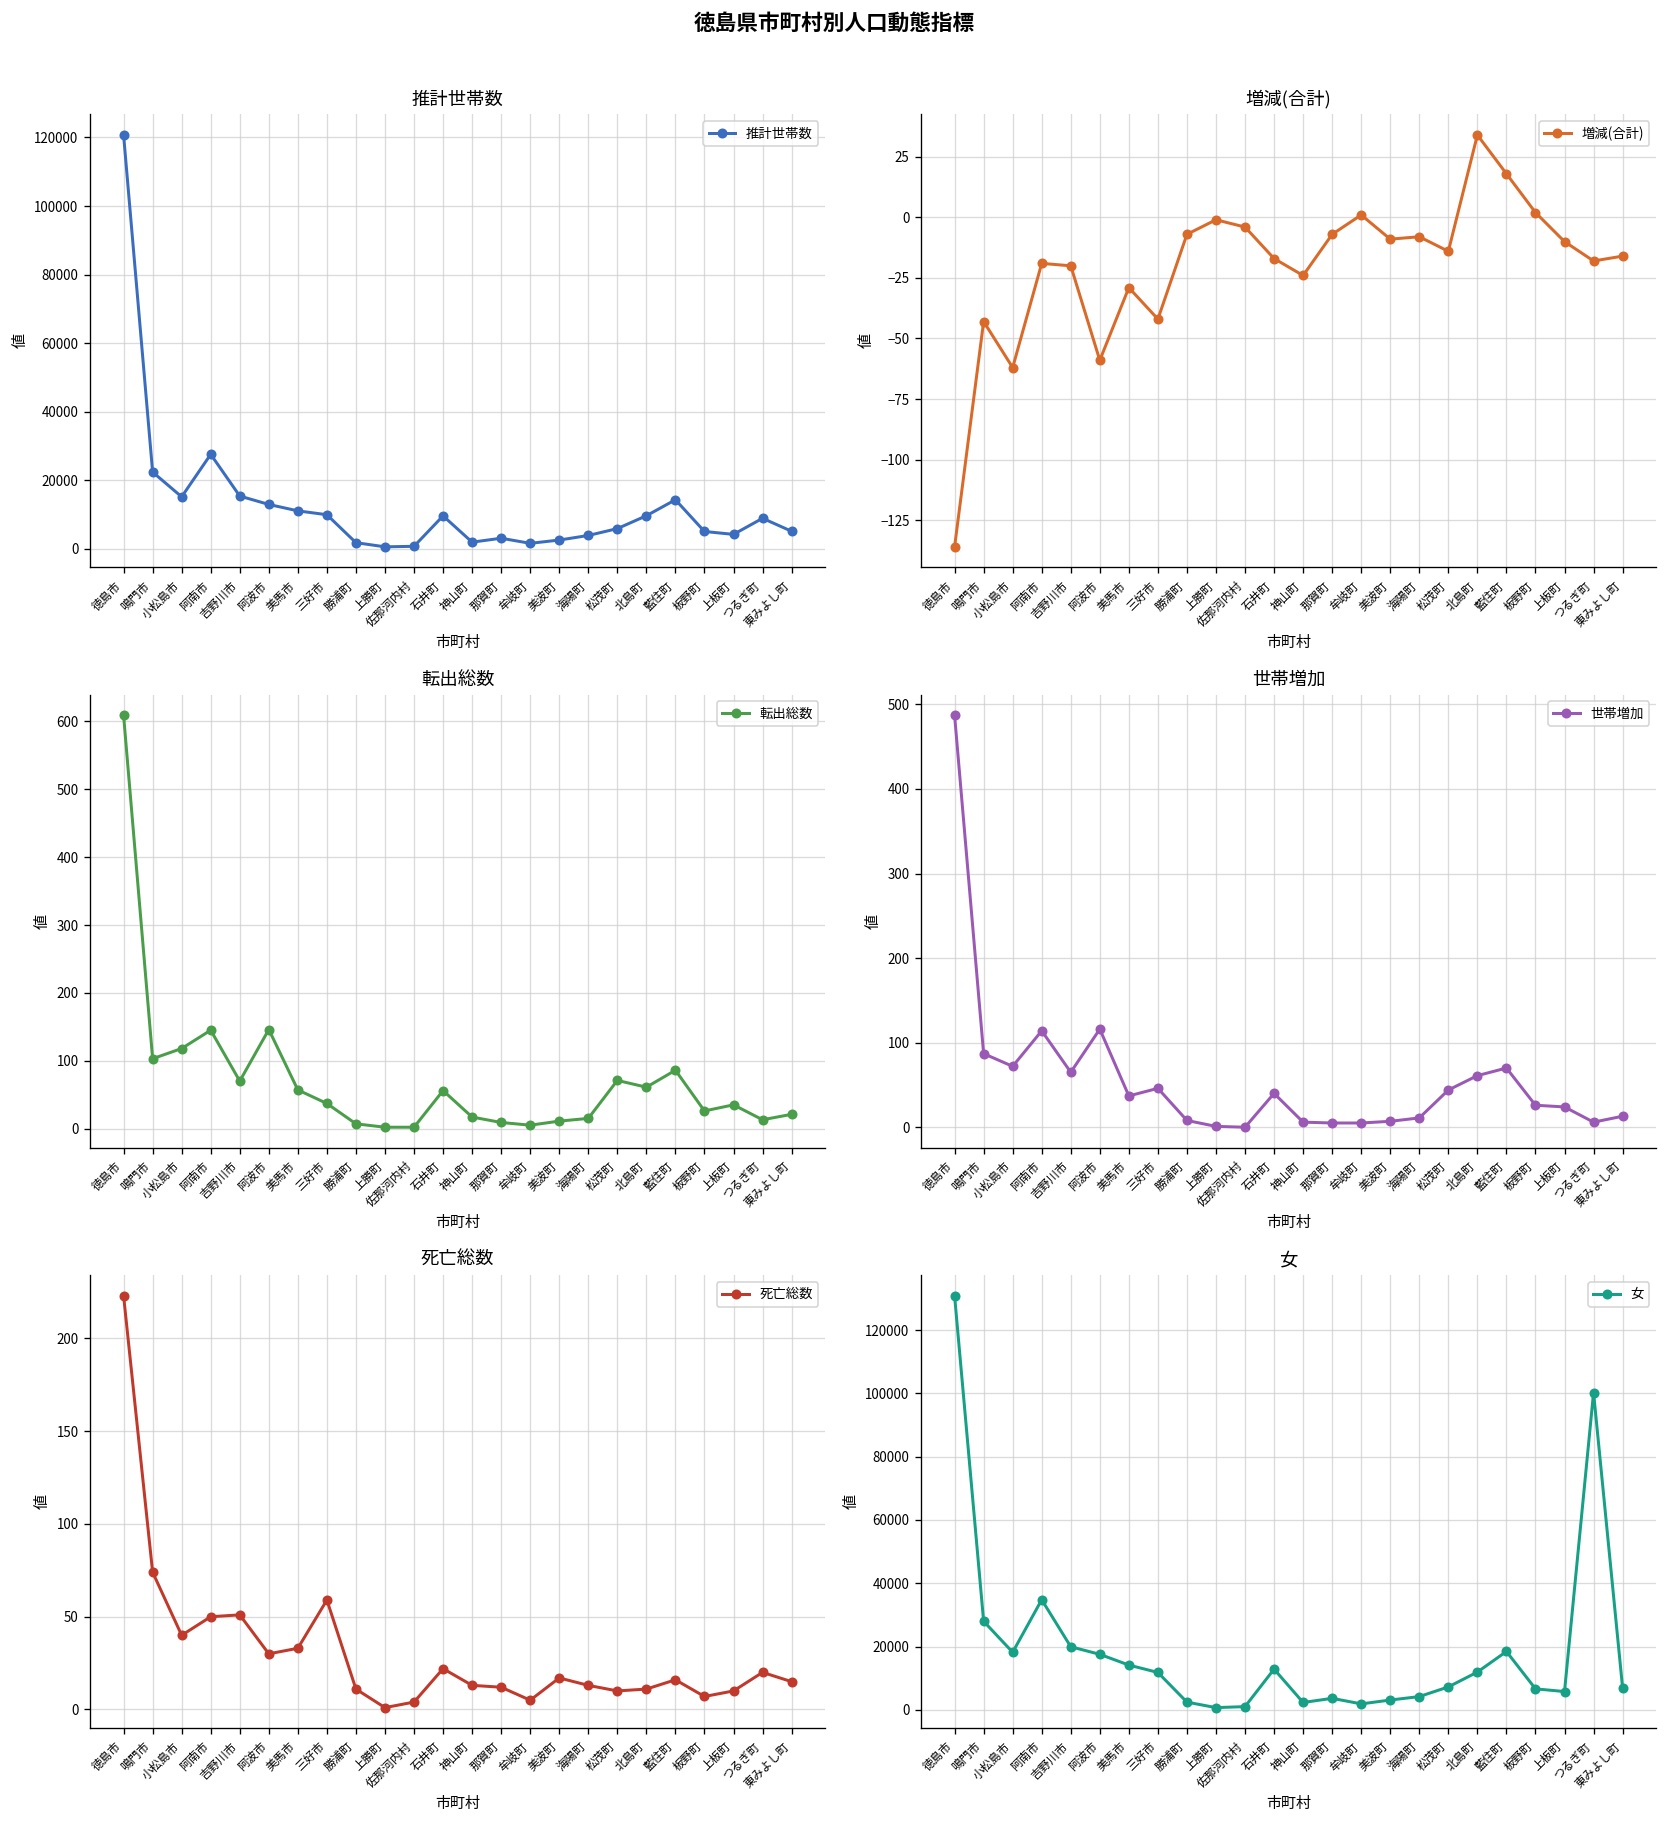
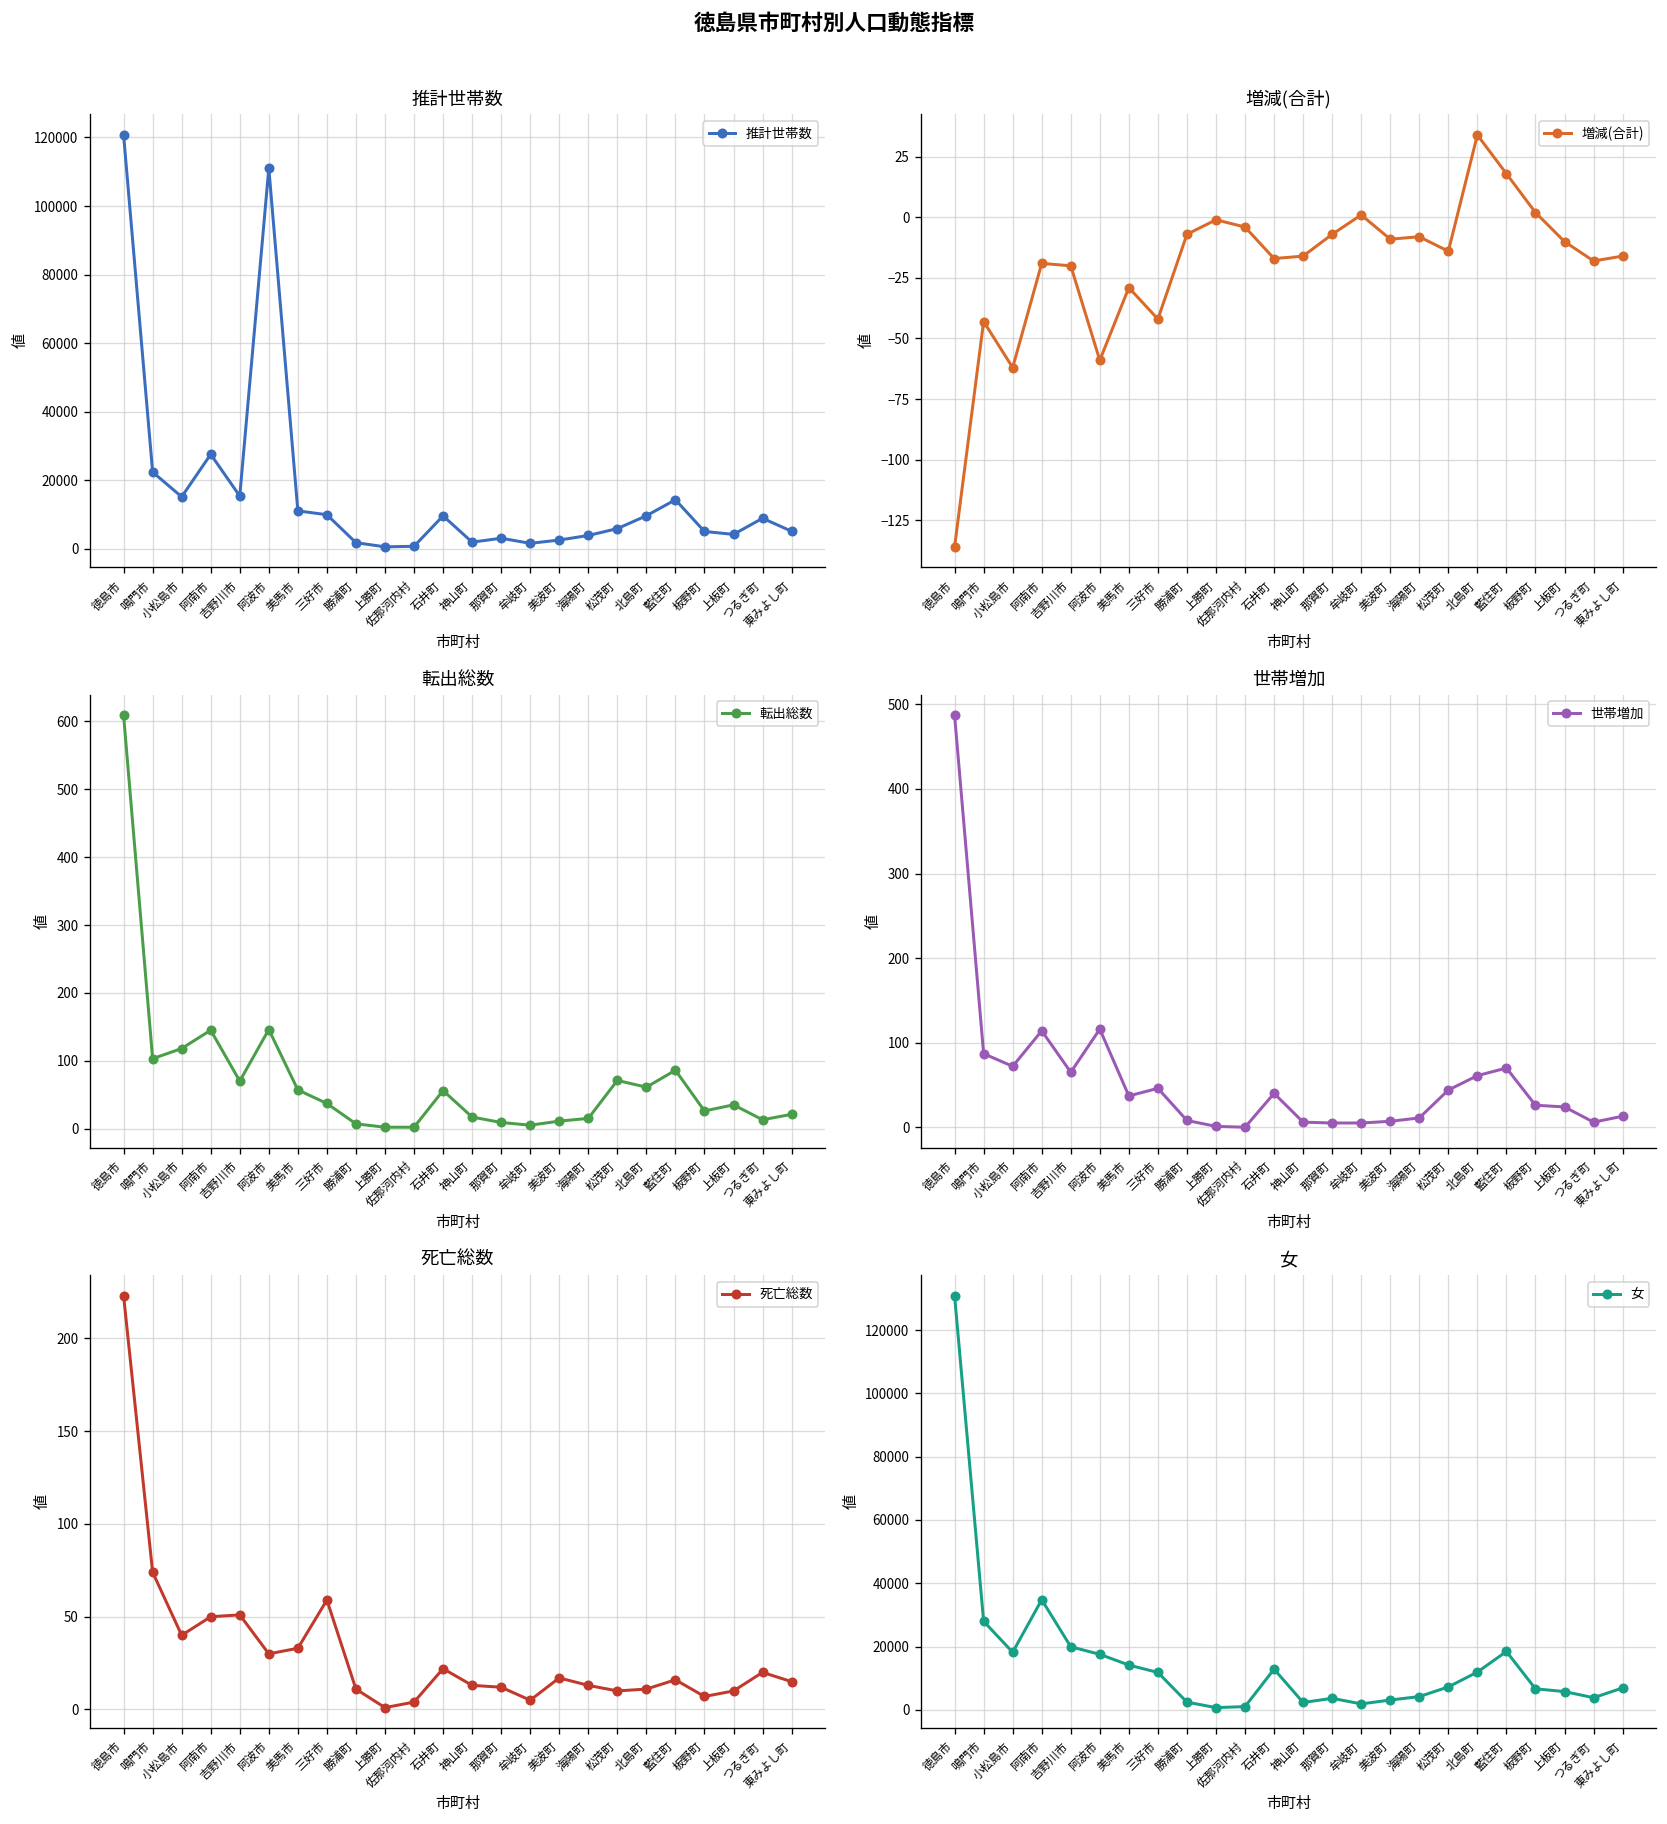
  {
    "推計世帯数": {
      "徳島市": 121000,
      "鳴門市": 22000,
      "小松島市": 15000,
      "阿南市": 28000,
      "吉野川市": 15000,
-     "阿波市": 13000,
+     "阿波市": 111000,
      "美馬市": 11000,
      "三好市": 10000,
      "勝浦町": 2000,
      "上勝町": 1000,
      "佐那河内村": 1000,
      "石井町": 10000,
      "神山町": 2000,
      "那賀町": 3000,
      "牟岐町": 2000,
      "美波町": 3000,
      "海陽町": 4000,
      "松茂町": 6000,
      "北島町": 10000,
      "藍住町": 14000,
      "板野町": 5000,
      "上板町": 4000,
      "つるぎ町": 9000,
      "東みよし町": 5000
    },
    "増減(合計)": {
      "徳島市": -136,
      "鳴門市": -43,
      "小松島市": -62,
      "阿南市": -19,
      "吉野川市": -20,
      "阿波市": -59,
      "美馬市": -29,
      "三好市": -42,
      "勝浦町": -7,
      "上勝町": -1,
      "佐那河内村": -4,
      "石井町": -17,
-     "神山町": -24,
+     "神山町": -16,
      "那賀町": -7,
      "牟岐町": 1,
      "美波町": -9,
      "海陽町": -8,
      "松茂町": -14,
      "北島町": 34,
      "藍住町": 18,
      "板野町": 2,
      "上板町": -10,
      "つるぎ町": -18,
      "東みよし町": -16
    },
    "転出総数": {
      "徳島市": 610,
      "鳴門市": 100,
      "小松島市": 120,
      "阿南市": 150,
      "吉野川市": 70,
      "阿波市": 150,
      "美馬市": 60,
      "三好市": 40,
      "勝浦町": 10,
      "上勝町": 0,
      "佐那河内村": 0,
      "石井町": 60,
      "神山町": 20,
      "那賀町": 10,
      "牟岐町": 10,
      "美波町": 10,
      "海陽町": 20,
      "松茂町": 70,
      "北島町": 60,
      "藍住町": 90,
      "板野町": 30,
      "上板町": 40,
      "つるぎ町": 10,
      "東みよし町": 20
    },
    "世帯増加": {
      "徳島市": 490,
      "鳴門市": 90,
      "小松島市": 70,
      "阿南市": 110,
      "吉野川市": 70,
      "阿波市": 120,
      "美馬市": 40,
      "三好市": 50,
      "勝浦町": 10,
      "上勝町": 0,
      "佐那河内村": 0,
      "石井町": 40,
      "神山町": 10,
      "那賀町": 10,
      "牟岐町": 10,
      "美波町": 10,
      "海陽町": 10,
      "松茂町": 40,
      "北島町": 60,
      "藍住町": 70,
      "板野町": 30,
      "上板町": 20,
      "つるぎ町": 10,
      "東みよし町": 10
    },
    "死亡総数": {
      "徳島市": 223,
      "鳴門市": 74,
      "小松島市": 40,
      "阿南市": 50,
      "吉野川市": 51,
      "阿波市": 30,
      "美馬市": 33,
      "三好市": 59,
      "勝浦町": 11,
      "上勝町": 1,
      "佐那河内村": 4,
      "石井町": 22,
      "神山町": 13,
      "那賀町": 12,
      "牟岐町": 5,
      "美波町": 17,
      "海陽町": 13,
      "松茂町": 10,
      "北島町": 11,
      "藍住町": 16,
      "板野町": 7,
      "上板町": 10,
      "つるぎ町": 20,
      "東みよし町": 15
    },
    "女": {
      "徳島市": 131000,
      "鳴門市": 28000,
      "小松島市": 18000,
      "阿南市": 35000,
      "吉野川市": 20000,
      "阿波市": 18000,
      "美馬市": 14000,
      "三好市": 12000,
      "勝浦町": 2000,
      "上勝町": 1000,
      "佐那河内村": 1000,
      "石井町": 13000,
      "神山町": 2000,
      "那賀町": 4000,
      "牟岐町": 2000,
      "美波町": 3000,
      "海陽町": 4000,
      "松茂町": 7000,
      "北島町": 12000,
      "藍住町": 18000,
      "板野町": 7000,
      "上板町": 6000,
-     "つるぎ町": 100000,
+     "つるぎ町": 4000,
      "東みよし町": 7000
    }
  }
